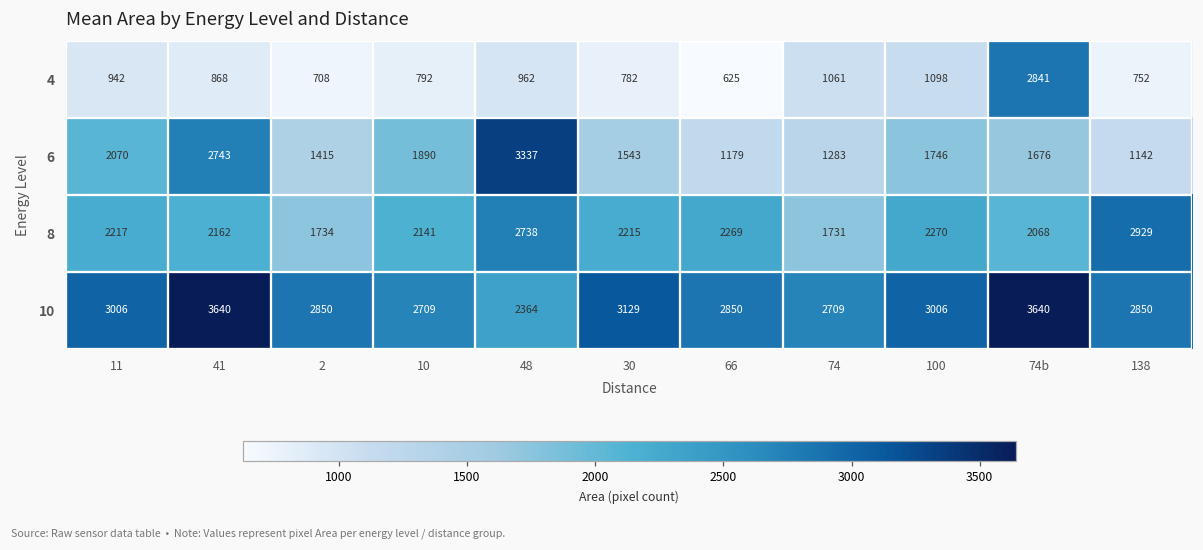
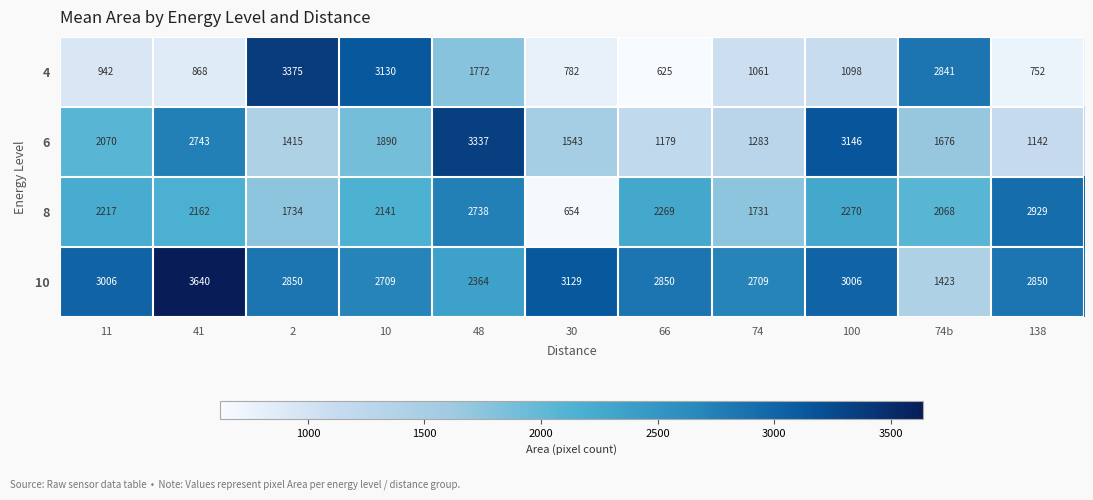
  {
    "4": {
      "11": 942,
      "41": 868,
-     "2": 708,
-     "10": 792,
-     "48": 962,
+     "2": 3375,
+     "10": 3130,
+     "48": 1772,
      "30": 782,
      "66": 625,
      "74": 1061,
      "100": 1098,
      "74b": 2841,
      "138": 752
    },
    "6": {
      "11": 2070,
      "41": 2743,
      "2": 1415,
      "10": 1890,
      "48": 3337,
      "30": 1543,
      "66": 1179,
      "74": 1283,
-     "100": 1746,
+     "100": 3146,
      "74b": 1676,
      "138": 1142
    },
    "8": {
      "11": 2217,
      "41": 2162,
      "2": 1734,
      "10": 2141,
      "48": 2738,
-     "30": 2215,
+     "30": 654,
      "66": 2269,
      "74": 1731,
      "100": 2270,
      "74b": 2068,
      "138": 2929
    },
    "10": {
      "11": 3006,
      "41": 3640,
      "2": 2850,
      "10": 2709,
      "48": 2364,
      "30": 3129,
      "66": 2850,
      "74": 2709,
      "100": 3006,
-     "74b": 3640,
+     "74b": 1423,
      "138": 2850
    }
  }
